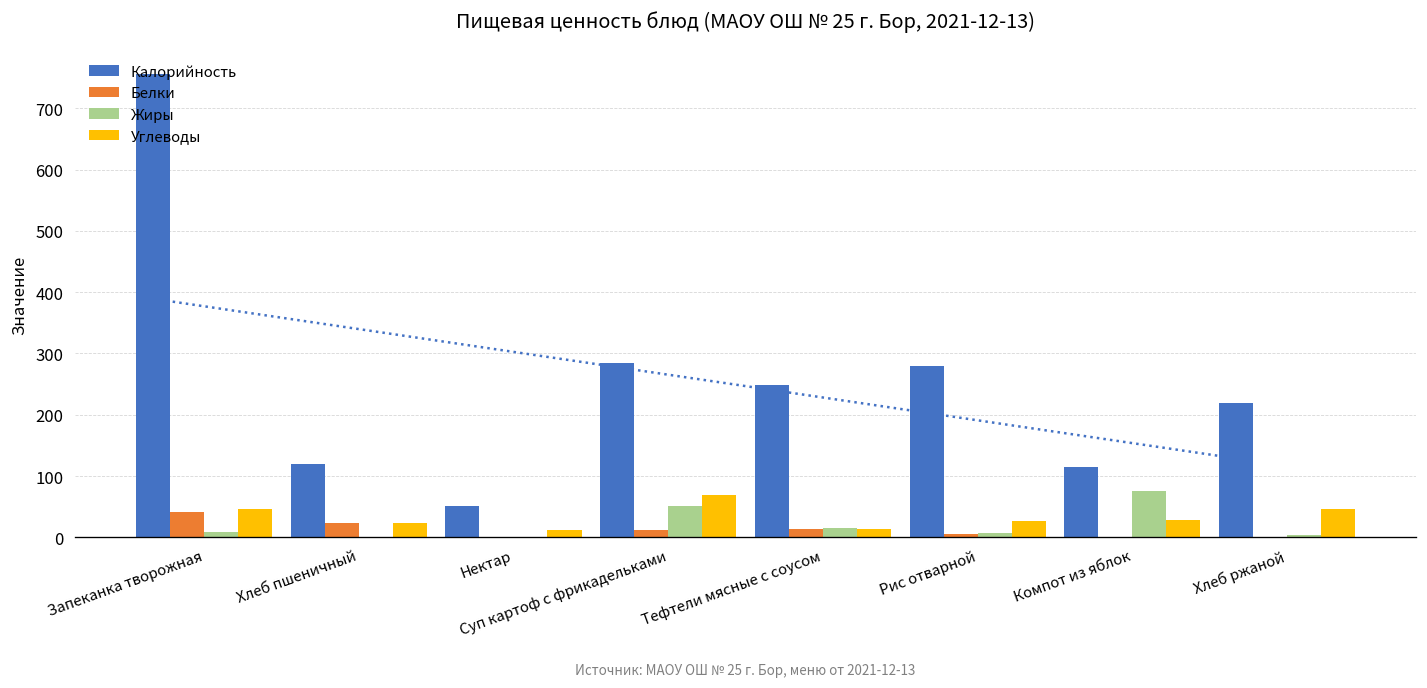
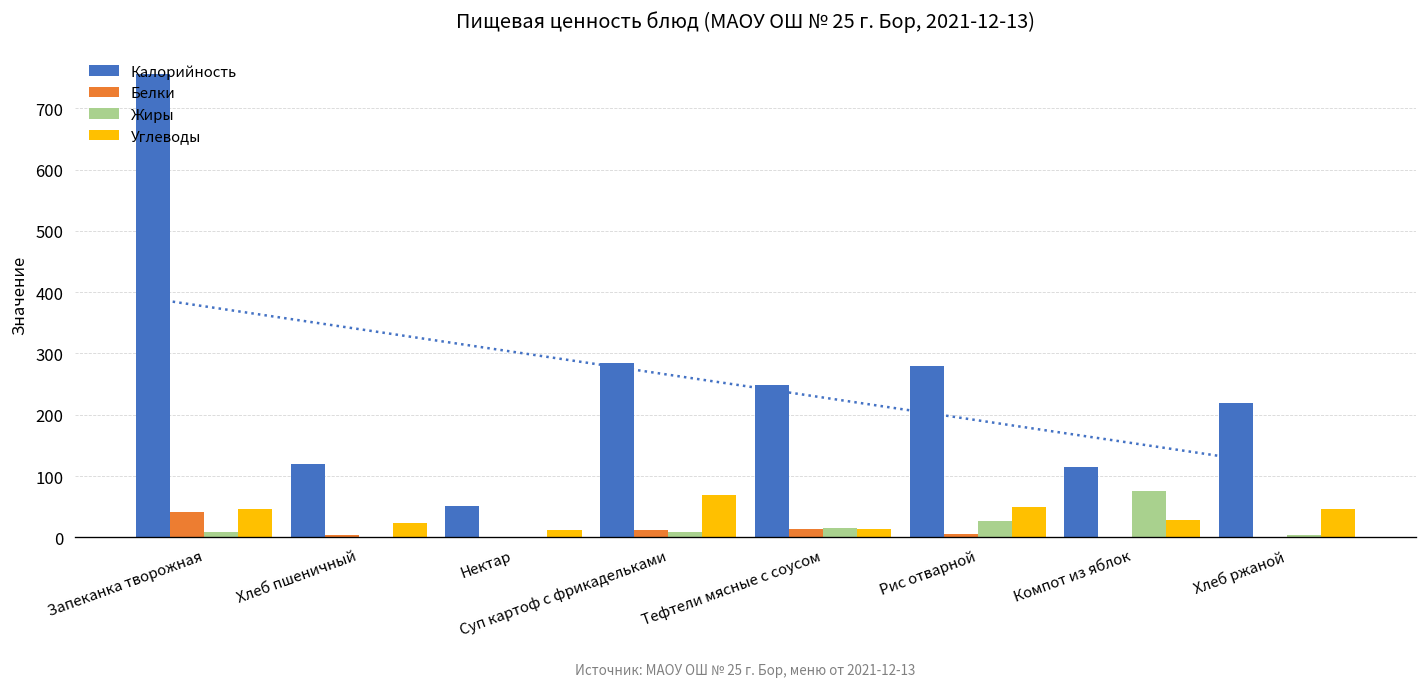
  {
    "Белки": {
      "Запеканка творожная": 40,
-     "Хлеб пшеничный": 20,
+     "Хлеб пшеничный": 0,
      "Суп картоф с фрикадельками": 10,
      "Тефтели мясные с соусом": 10,
      "Хлеб ржаной": 0
    },
    "Жиры": {
      "Запеканка творожная": 10,
      "Нектар": 0,
-     "Суп картоф с фрикадельками": 50,
+     "Суп картоф с фрикадельками": 10,
      "Тефтели мясные с соусом": 20,
-     "Рис отварной": 10,
+     "Рис отварной": 30,
      "Компот из яблок": 80
    },
    "Углеводы": {
      "Запеканка творожная": 50,
      "Хлеб пшеничный": 20,
      "Нектар": 10,
      "Суп картоф с фрикадельками": 70,
      "Тефтели мясные с соусом": 10,
-     "Рис отварной": 30,
+     "Рис отварной": 50,
      "Компот из яблок": 30,
      "Хлеб ржаной": 50
    }
  }
